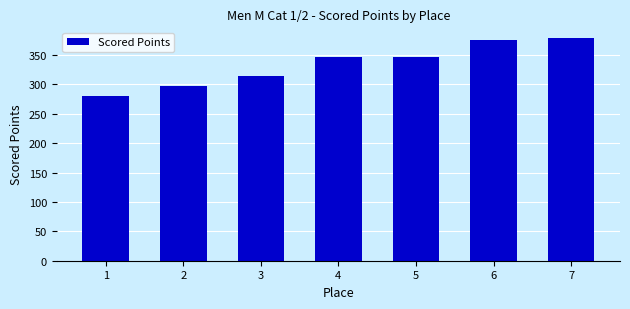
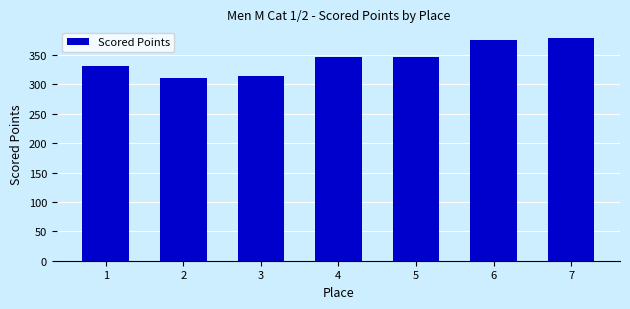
  {
-   "1": 280,
-   "2": 300,
+   "1": 330,
+   "2": 310,
    "3": 310,
    "4": 350,
    "5": 350,
    "6": 380,
    "7": 380
  }
